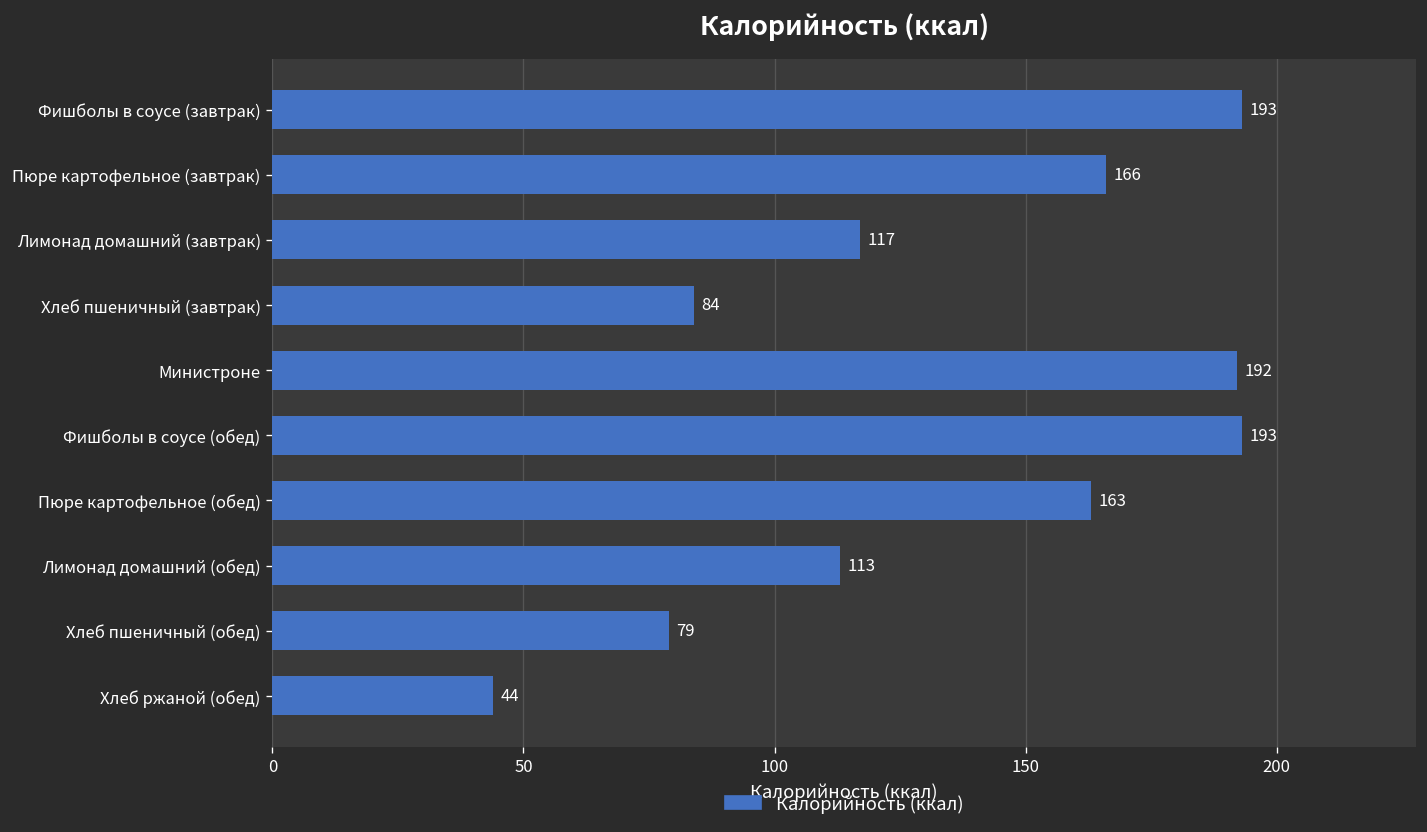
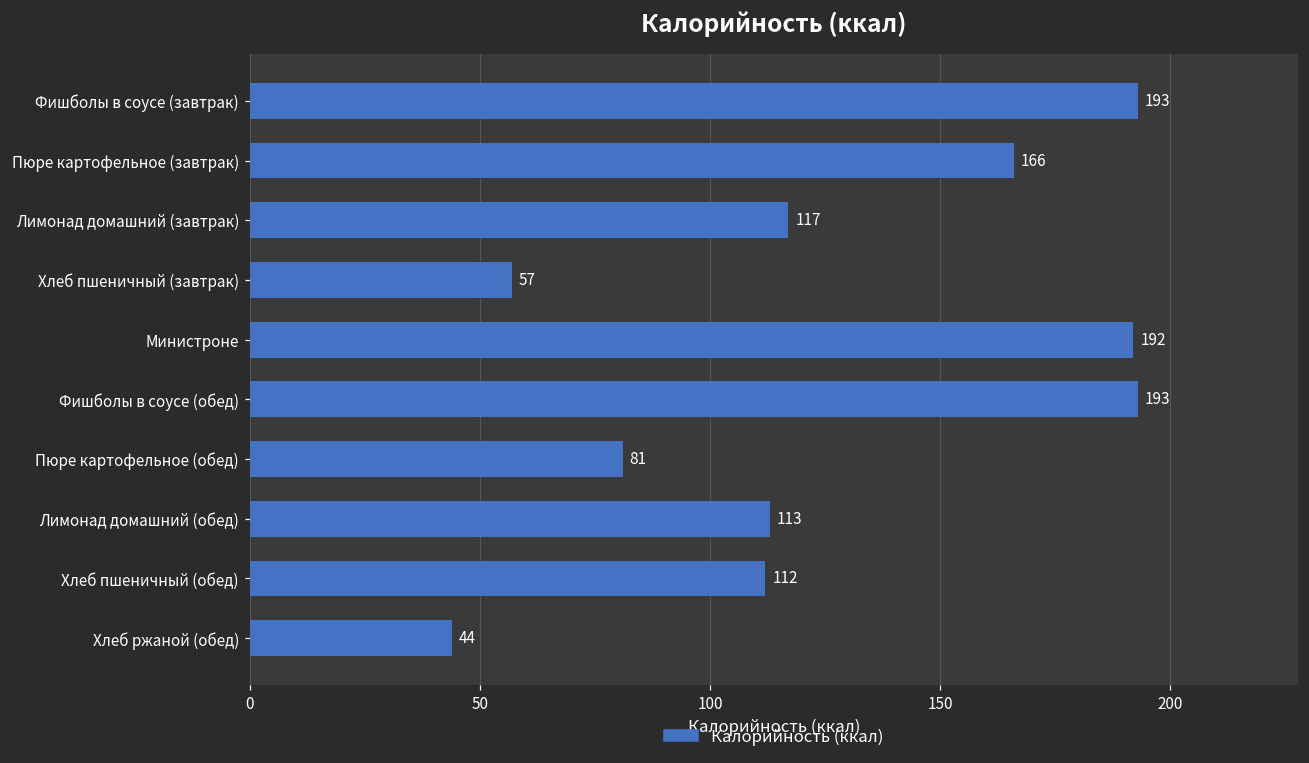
  {
    "Фишболы в соусе (завтрак)": 193,
    "Пюре картофельное (завтрак)": 166,
    "Лимонад домашний (завтрак)": 117,
-   "Хлеб пшеничный (завтрак)": 84,
+   "Хлеб пшеничный (завтрак)": 57,
    "Министроне": 192,
    "Фишболы в соусе (обед)": 193,
-   "Пюре картофельное (обед)": 163,
+   "Пюре картофельное (обед)": 81,
    "Лимонад домашний (обед)": 113,
-   "Хлеб пшеничный (обед)": 79,
+   "Хлеб пшеничный (обед)": 112,
    "Хлеб ржаной (обед)": 44
  }
